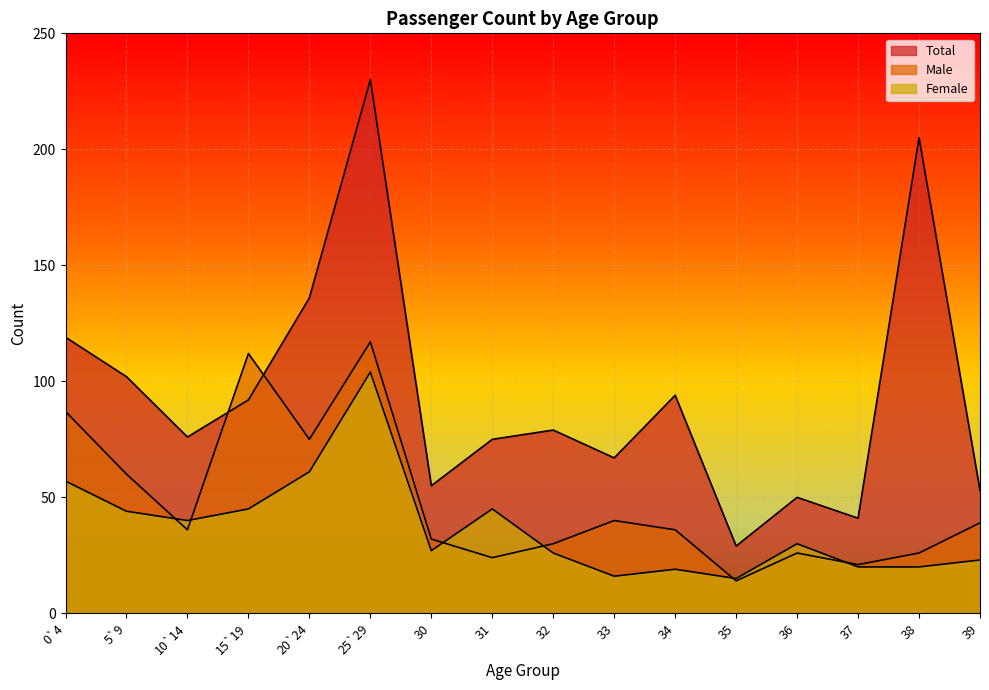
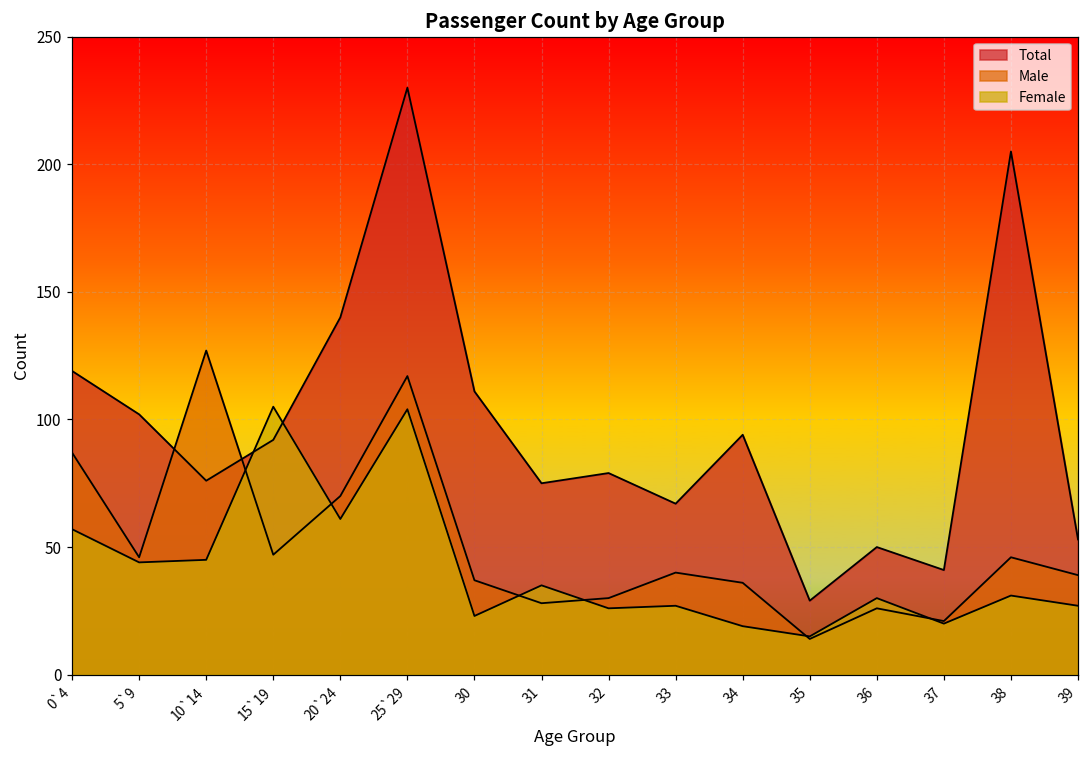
  {
    "Total": {
      "0`4": 119,
      "5`9": 102,
      "10`14": 76,
      "15`19": 92,
-     "20`24": 136,
+     "20`24": 140,
      "25`29": 230,
-     "30": 55,
+     "30": 111,
      "31": 75,
      "32": 79,
      "33": 67,
      "34": 94,
      "35": 29,
      "36": 50,
      "37": 41,
      "38": 205,
      "39": 53
    },
    "Male": {
      "0`4": 87,
-     "5`9": 60,
-     "10`14": 36,
-     "15`19": 112,
-     "20`24": 75,
+     "5`9": 46,
+     "10`14": 127,
+     "15`19": 47,
+     "20`24": 70,
      "25`29": 117,
-     "30": 32,
-     "31": 24,
+     "30": 37,
+     "31": 28,
      "32": 30,
      "33": 40,
      "34": 36,
      "36": 26,
-     "38": 26,
+     "38": 46,
      "39": 39
    },
    "Female": {
      "0`4": 57,
      "5`9": 44,
-     "10`14": 40,
-     "15`19": 45,
+     "10`14": 45,
+     "15`19": 105,
      "20`24": 61,
      "25`29": 104,
-     "30": 27,
-     "31": 45,
+     "30": 23,
+     "31": 35,
      "32": 26,
-     "33": 16,
+     "33": 27,
      "34": 19,
      "36": 30,
-     "38": 20,
-     "39": 23
+     "38": 31,
+     "39": 27
    }
  }
